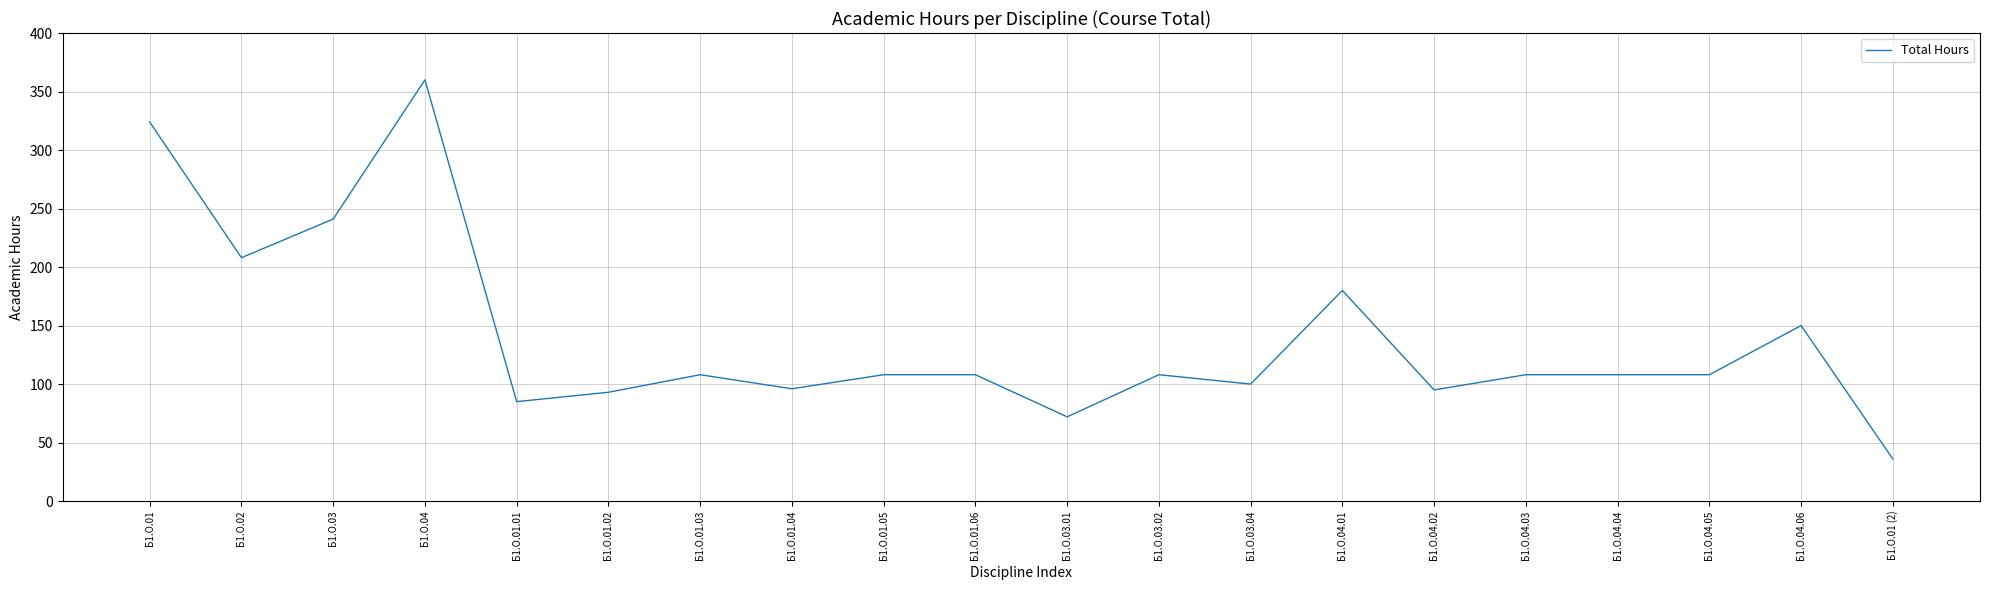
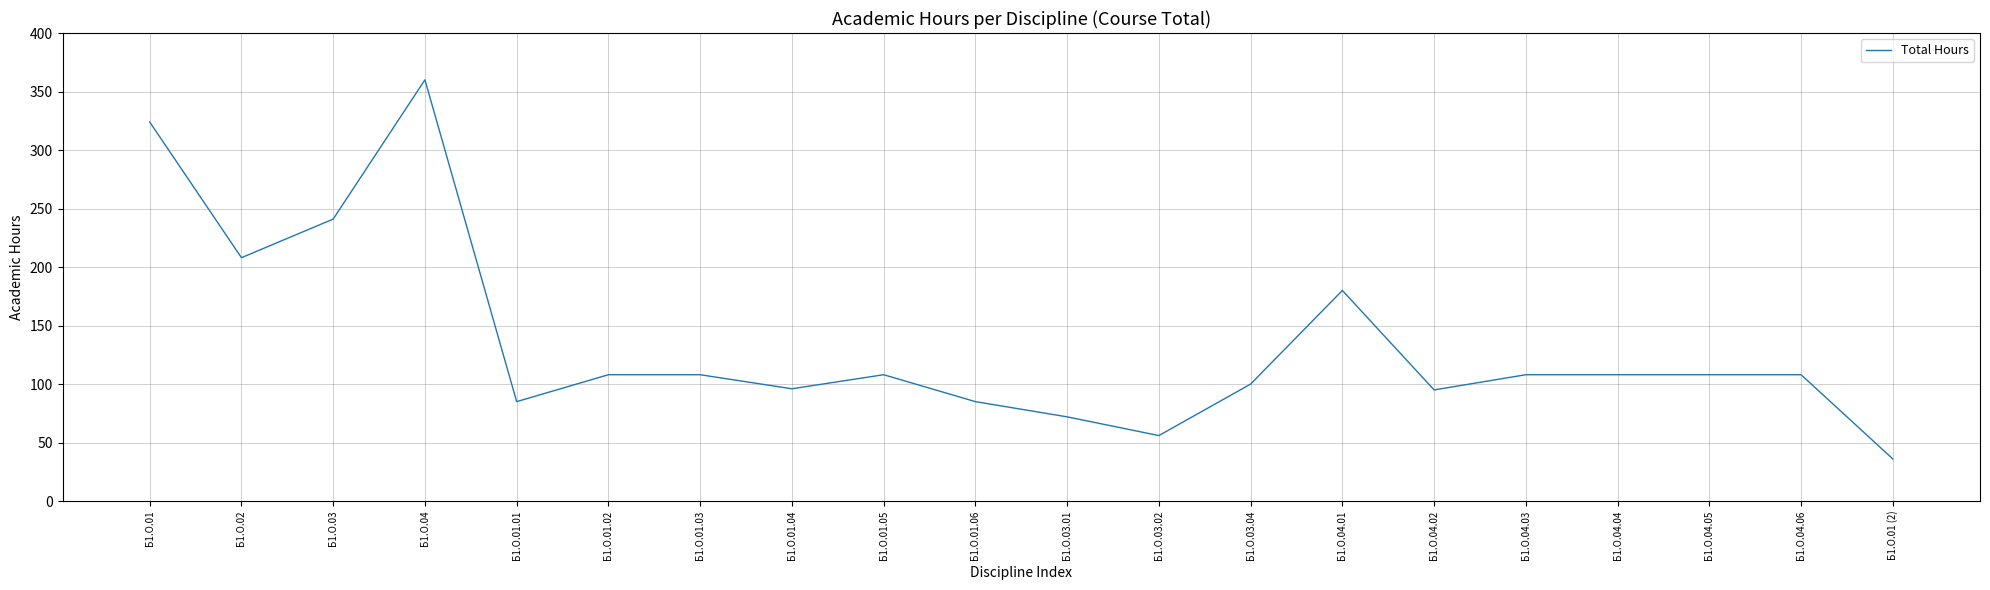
  {
    "Б1.О.01": 324,
    "Б1.О.02": 208,
    "Б1.О.03": 241,
    "Б1.О.04": 360,
    "Б1.О.01.01": 85,
-   "Б1.О.01.02": 93,
+   "Б1.О.01.02": 108,
    "Б1.О.01.03": 108,
    "Б1.О.01.04": 96,
    "Б1.О.01.05": 108,
-   "Б1.О.01.06": 108,
+   "Б1.О.01.06": 85,
    "Б1.О.03.01": 72,
-   "Б1.О.03.02": 108,
+   "Б1.О.03.02": 56,
    "Б1.О.03.04": 100,
    "Б1.О.04.01": 180,
    "Б1.О.04.02": 95,
    "Б1.О.04.03": 108,
    "Б1.О.04.04": 108,
    "Б1.О.04.05": 108,
-   "Б1.О.04.06": 150,
+   "Б1.О.04.06": 108,
    "Б1.О.01 (2)": 36
  }
